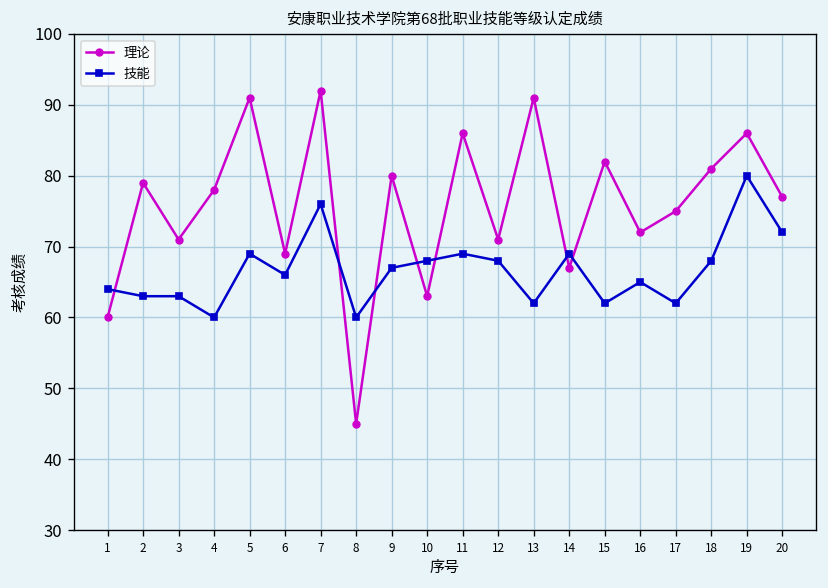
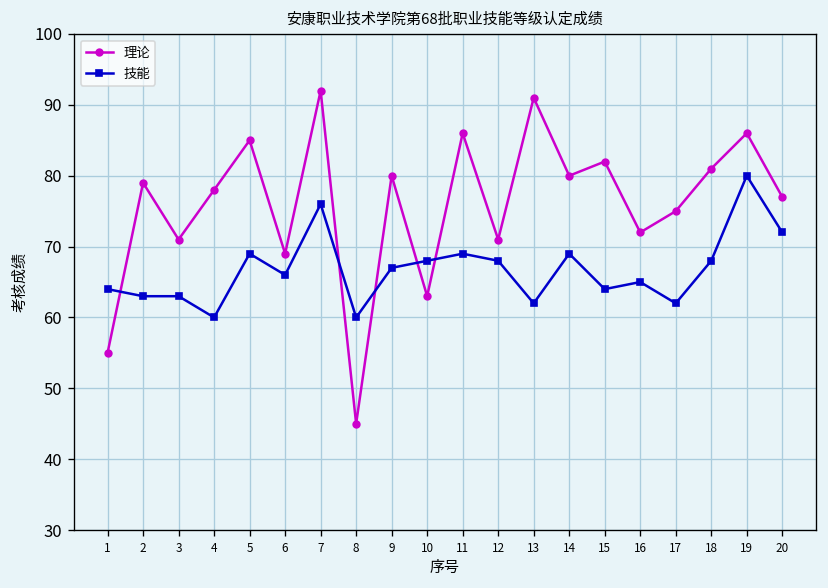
  {
    "理论": {
-     "1": 60,
+     "1": 55,
      "2": 79,
      "3": 71,
      "4": 78,
-     "5": 91,
+     "5": 85,
      "6": 69,
      "7": 92,
      "8": 45,
      "9": 80,
      "10": 63,
      "11": 86,
      "12": 71,
      "13": 91,
-     "14": 67,
+     "14": 80,
      "15": 82,
      "16": 72,
      "17": 75,
      "18": 81,
      "19": 86,
      "20": 77
    },
    "技能": {
      "1": 64,
      "2": 63,
      "3": 63,
      "4": 60,
      "5": 69,
      "6": 66,
      "7": 76,
      "8": 60,
      "9": 67,
      "10": 68,
      "11": 69,
      "12": 68,
      "13": 62,
      "14": 69,
-     "15": 62,
+     "15": 64,
      "16": 65,
      "17": 62,
      "18": 68,
      "19": 80,
      "20": 72
    }
  }
